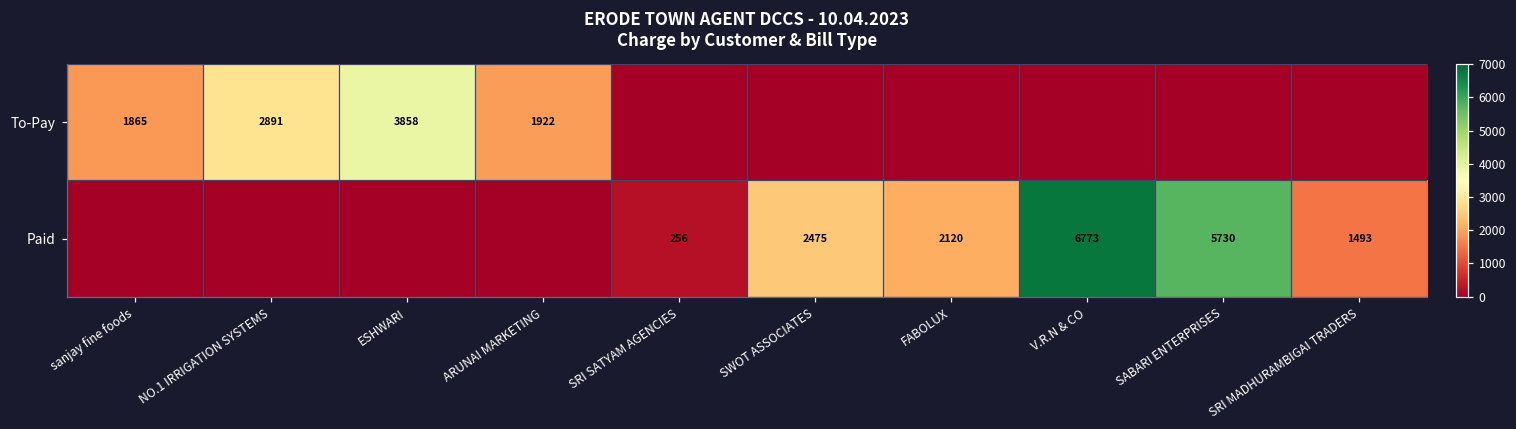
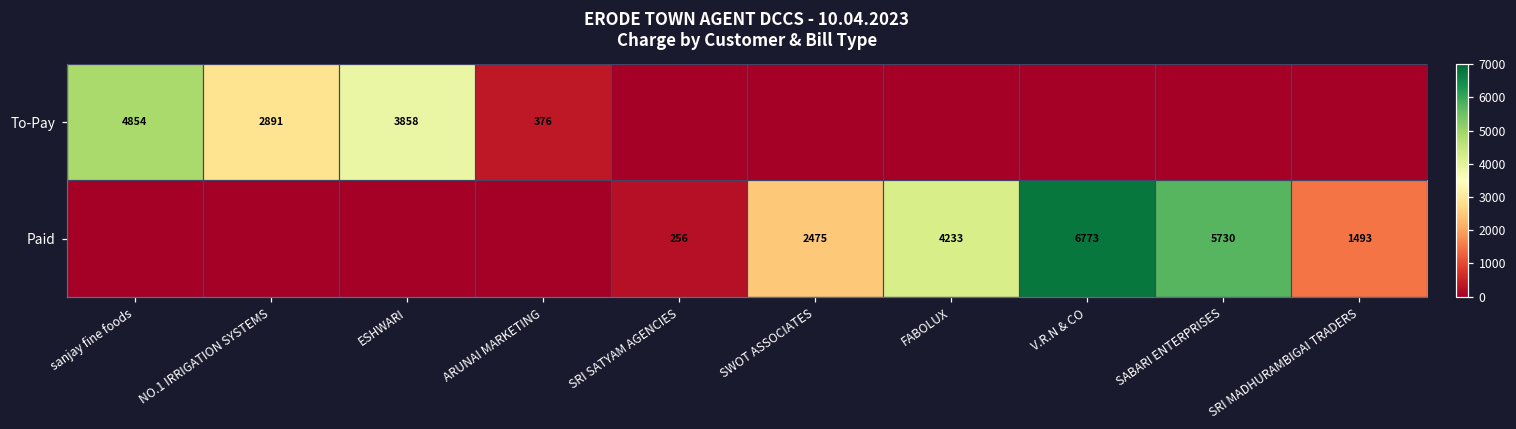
  {
    "To-Pay": {
-     "sanjay fine foods": 1865,
+     "sanjay fine foods": 4854,
      "NO.1 IRRIGATION SYSTEMS": 2891,
      "ESHWARI": 3858,
-     "ARUNAI MARKETING": 1922
+     "ARUNAI MARKETING": 376
    },
    "Paid": {
      "SRI SATYAM AGENCIES": 256,
      "SWOT ASSOCIATES": 2475,
-     "FABOLUX": 2120,
+     "FABOLUX": 4233,
      "V.R.N & CO": 6773,
      "SABARI ENTERPRISES": 5730,
      "SRI MADHURAMBIGAI TRADERS": 1493
    }
  }
